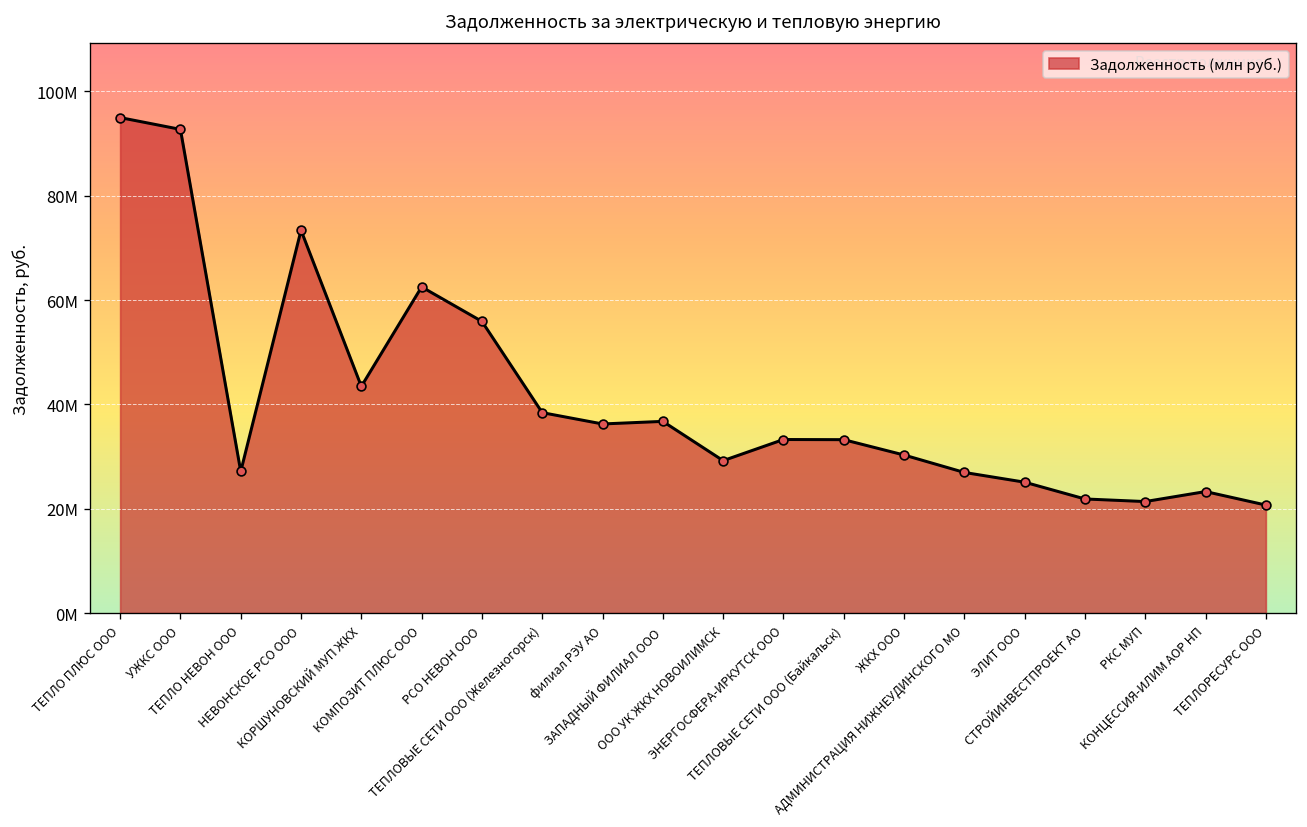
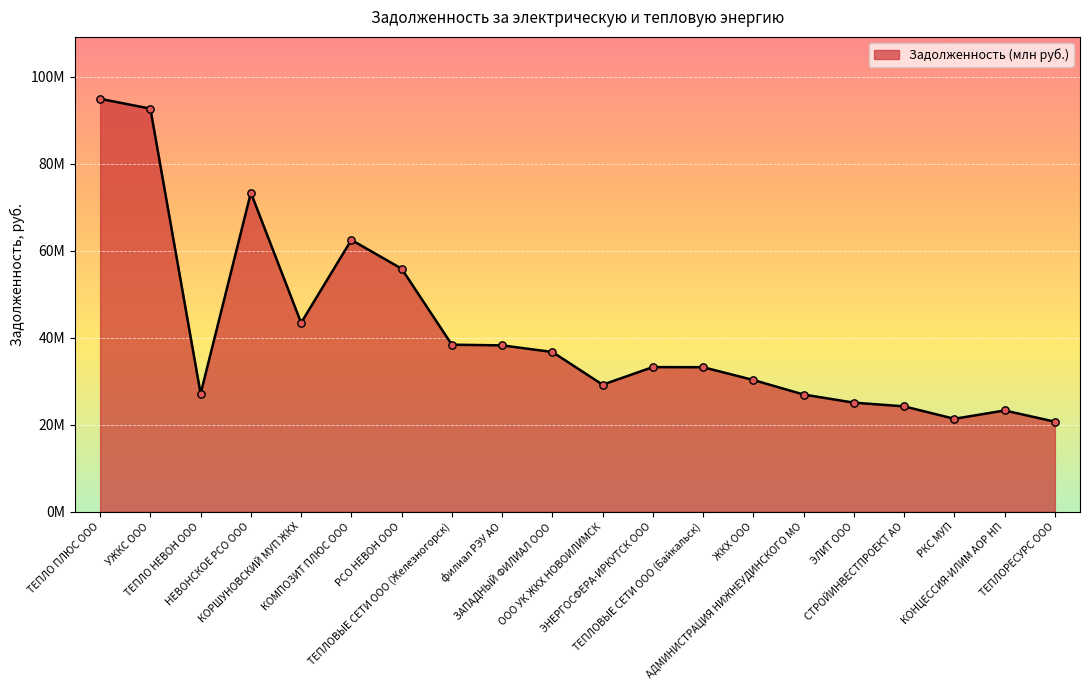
  {
    "ТЕПЛО ПЛЮС ООО": 95000000,
    "УЖКС ООО": 93000000,
    "ТЕПЛО НЕВОН ООО": 27000000,
    "НЕВОНСКОЕ РСО ООО": 73000000,
    "КОРШУНОВСКИЙ МУП ЖКХ": 43000000,
    "КОМПОЗИТ ПЛЮС ООО": 63000000,
    "РСО НЕВОН ООО": 56000000,
    "ТЕПЛОВЫЕ СЕТИ ООО (Железногорск)": 38000000,
-   "филиал РЭУ АО": 36000000,
+   "филиал РЭУ АО": 38000000,
    "ЗАПАДНЫЙ ФИЛИАЛ ООО": 37000000,
    "ООО УК ЖКХ НОВОИЛИМСК": 29000000,
    "ЭНЕРГОСФЕРА-ИРКУТСК ООО": 33000000,
    "ТЕПЛОВЫЕ СЕТИ ООО (Байкальск)": 33000000,
    "ЖКХ ООО": 30000000,
    "АДМИНИСТРАЦИЯ НИЖНЕУДИНСКОГО МО": 27000000,
    "ЭЛИТ ООО": 25000000,
-   "СТРОЙИНВЕСТПРОЕКТ АО": 22000000,
+   "СТРОЙИНВЕСТПРОЕКТ АО": 24000000,
    "РКС МУП": 21000000,
    "КОНЦЕССИЯ-ИЛИМ АОР НП": 23000000,
    "ТЕПЛОРЕСУРС ООО": 21000000
  }
